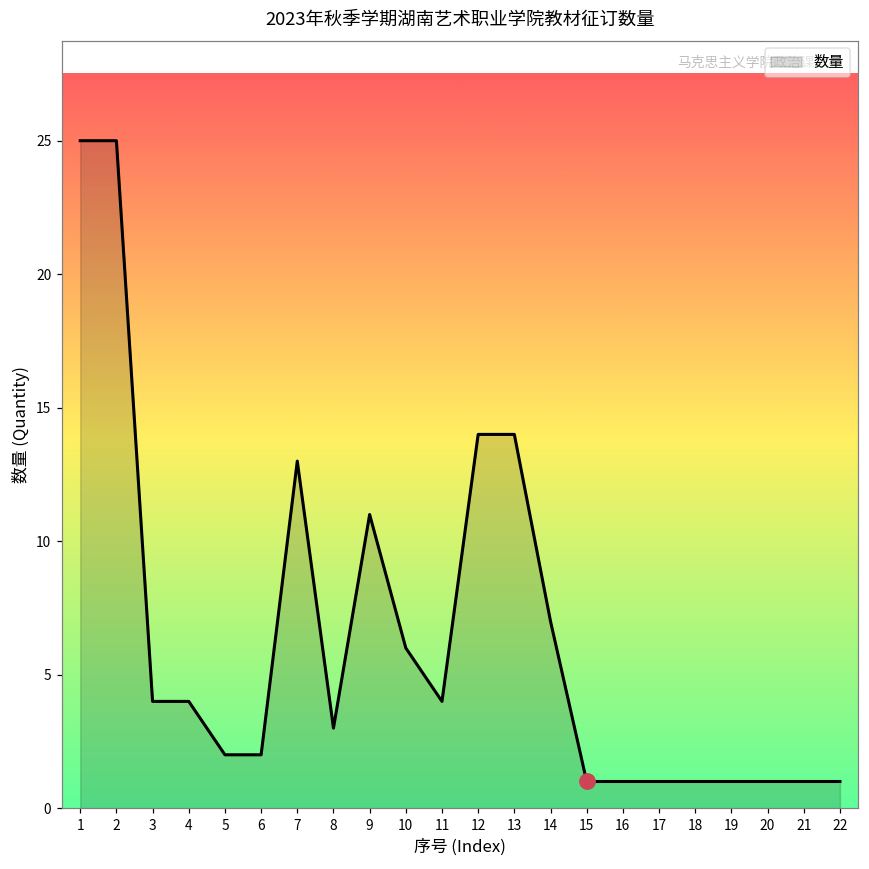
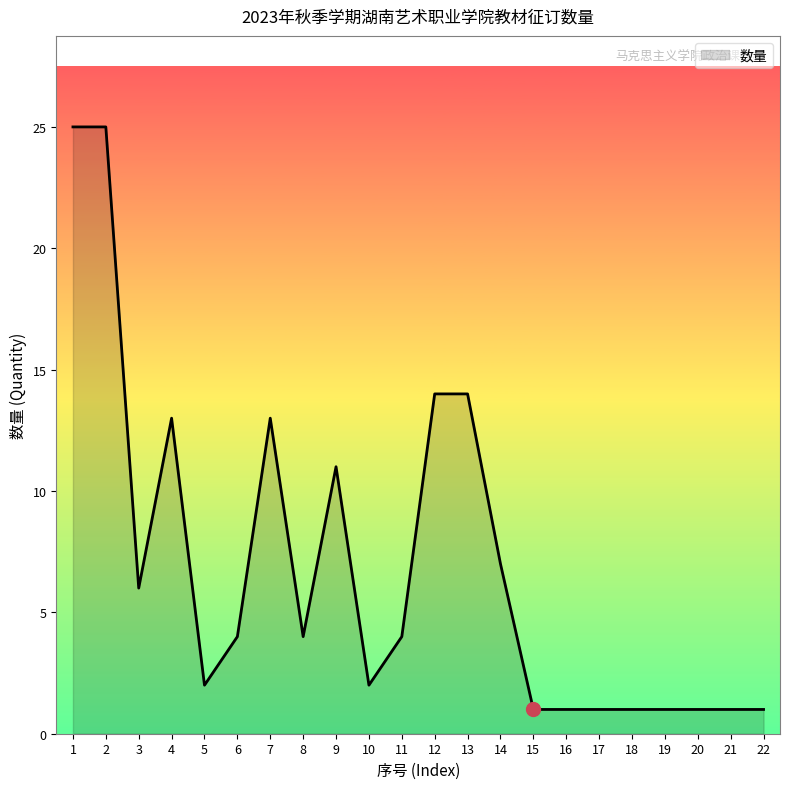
  {
    "数量": {
      "1": 25,
      "2": 25,
-     "3": 4,
-     "4": 4,
+     "3": 6,
+     "4": 13,
      "5": 2,
-     "6": 2,
+     "6": 4,
      "7": 13,
-     "8": 3,
+     "8": 4,
      "9": 11,
-     "10": 6,
+     "10": 2,
      "11": 4,
      "12": 14,
      "13": 14,
      "14": 7,
      "16": 1,
      "17": 1,
      "18": 1,
      "19": 1,
      "20": 1,
      "21": 1,
      "22": 1
    }
  }
